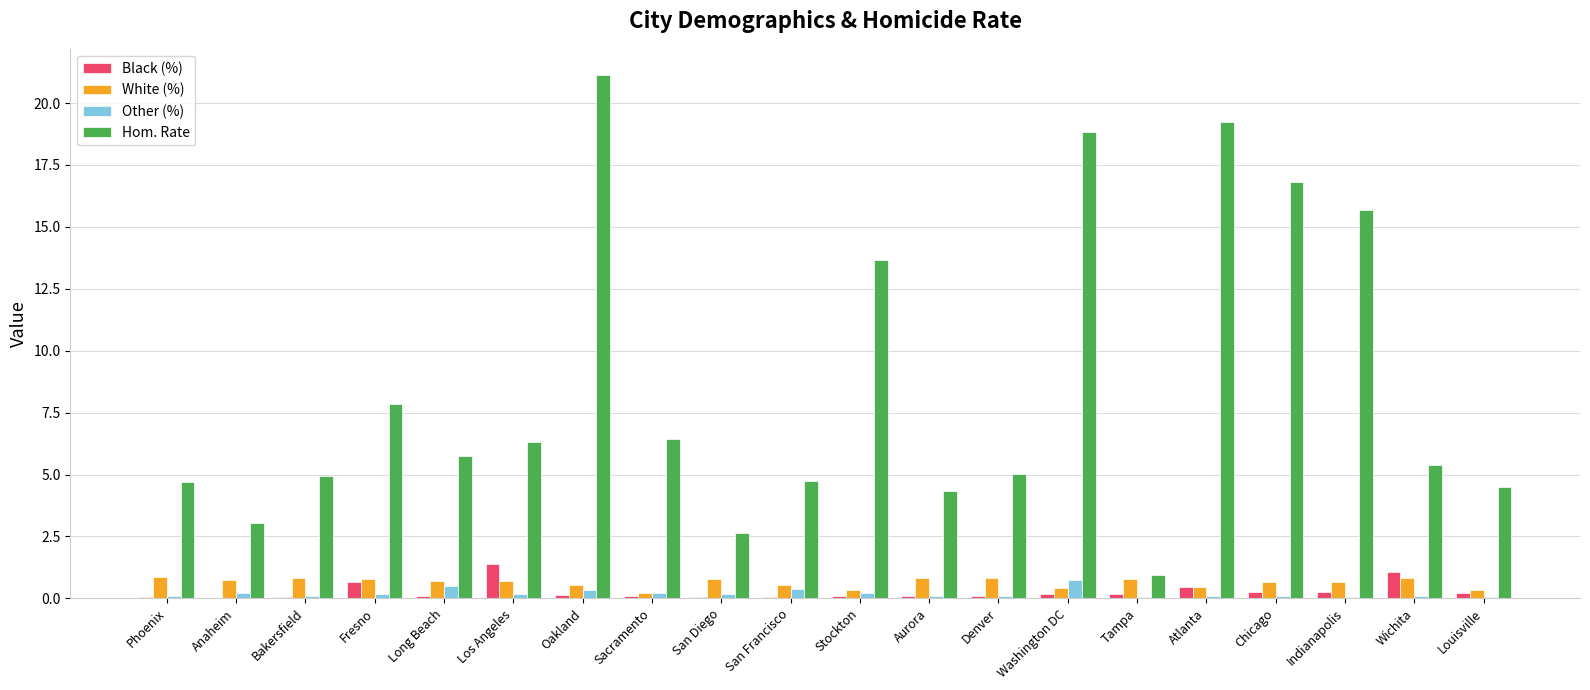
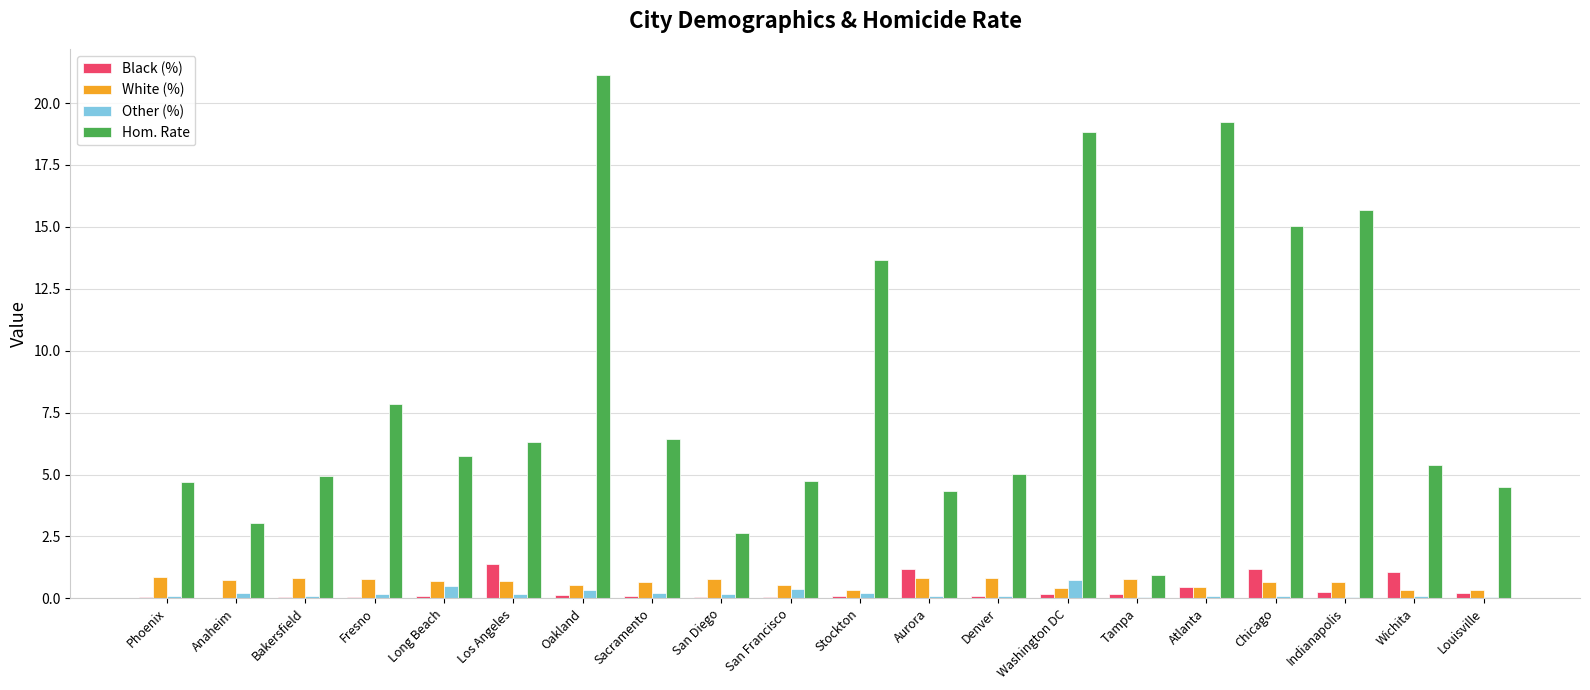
  {
    "Black (%)": {
-     "Fresno": 0.7,
+     "Fresno": 0.1,
      "Los Angeles": 1.4,
      "Oakland": 0.1,
      "Sacramento": 0.1,
-     "Aurora": 0.1,
+     "Aurora": 1.2,
      "Denver": 0.1,
      "Washington DC": 0.2,
      "Tampa": 0.2,
      "Atlanta": 0.4,
-     "Chicago": 0.3,
+     "Chicago": 1.2,
      "Indianapolis": 0.3,
      "Wichita": 1.1,
      "Louisville": 0.2
    },
    "White (%)": {
      "Phoenix": 0.9,
      "Anaheim": 0.8,
      "Bakersfield": 0.8,
      "Fresno": 0.8,
      "Long Beach": 0.7,
      "Los Angeles": 0.7,
      "Oakland": 0.5,
-     "Sacramento": 0.2,
+     "Sacramento": 0.7,
      "San Diego": 0.8,
      "San Francisco": 0.5,
      "Stockton": 0.3,
      "Aurora": 0.8,
      "Denver": 0.8,
      "Washington DC": 0.4,
      "Tampa": 0.8,
      "Atlanta": 0.5,
      "Chicago": 0.7,
      "Indianapolis": 0.7,
-     "Wichita": 0.8,
+     "Wichita": 0.4,
      "Louisville": 0.3
    },
    "Other (%)": {
      "Anaheim": 0.2,
      "Bakersfield": 0.1,
      "Fresno": 0.2,
      "Long Beach": 0.5,
      "Los Angeles": 0.2,
      "Oakland": 0.3,
      "Sacramento": 0.2,
      "San Diego": 0.2,
      "San Francisco": 0.4,
      "Stockton": 0.2,
      "Washington DC": 0.7
    },
    "Hom. Rate": {
      "Phoenix": 4.7,
      "Anaheim": 3.1,
      "Bakersfield": 4.9,
      "Fresno": 7.9,
      "Long Beach": 5.7,
      "Los Angeles": 6.3,
      "Oakland": 21.1,
      "Sacramento": 6.4,
      "San Diego": 2.6,
      "San Francisco": 4.8,
      "Stockton": 13.7,
      "Aurora": 4.3,
      "Denver": 5.0,
      "Washington DC": 18.8,
      "Tampa": 0.9,
      "Atlanta": 19.2,
-     "Chicago": 16.8,
+     "Chicago": 15.0,
      "Indianapolis": 15.7,
      "Wichita": 5.4,
      "Louisville": 4.5
    }
  }
